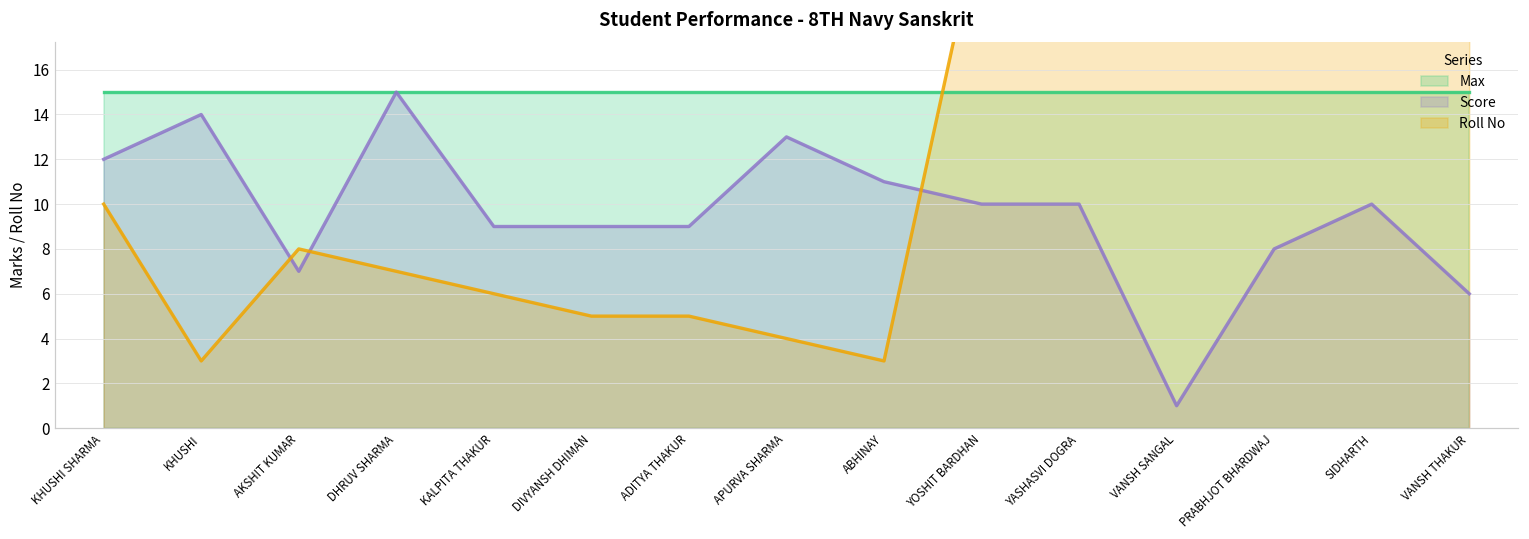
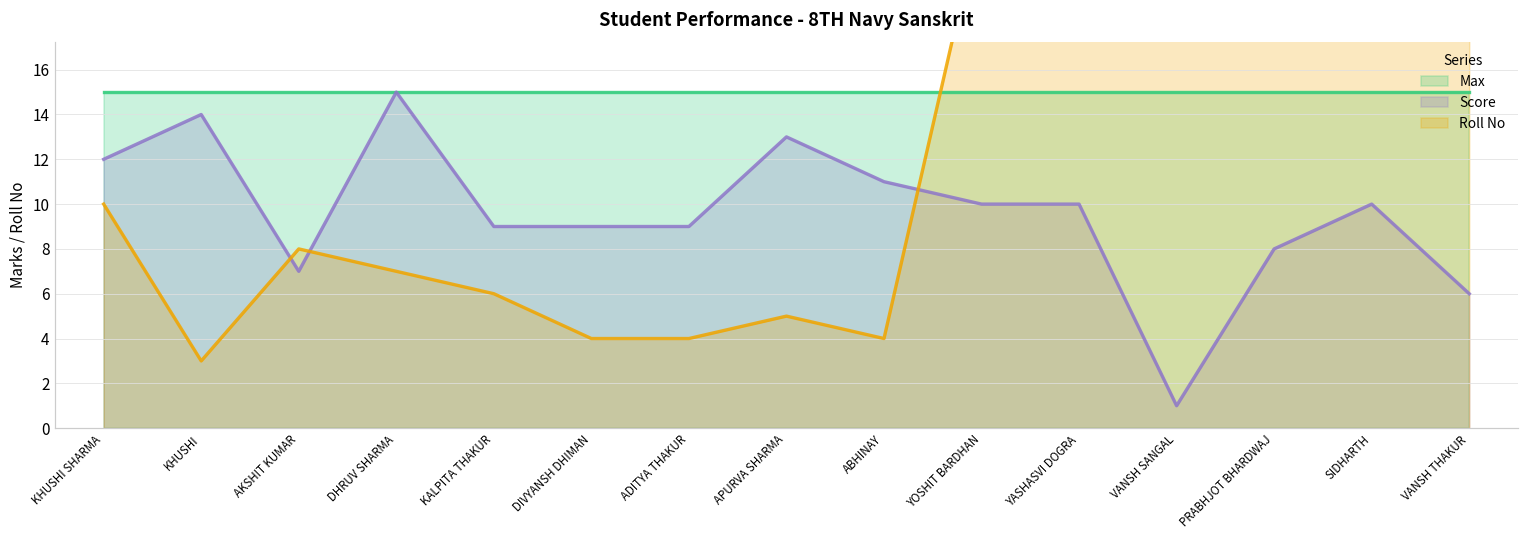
  {
    "Roll No": {
      "KHUSHI SHARMA": 10,
      "KHUSHI": 3,
      "AKSHIT KUMAR": 8,
      "DHRUV SHARMA": 7,
      "KALPITA THAKUR": 6,
-     "DIVYANSH DHIMAN": 5,
-     "ADITYA THAKUR": 5,
-     "APURVA SHARMA": 4,
-     "ABHINAY": 3
+     "DIVYANSH DHIMAN": 4,
+     "ADITYA THAKUR": 4,
+     "APURVA SHARMA": 5,
+     "ABHINAY": 4
    }
  }
